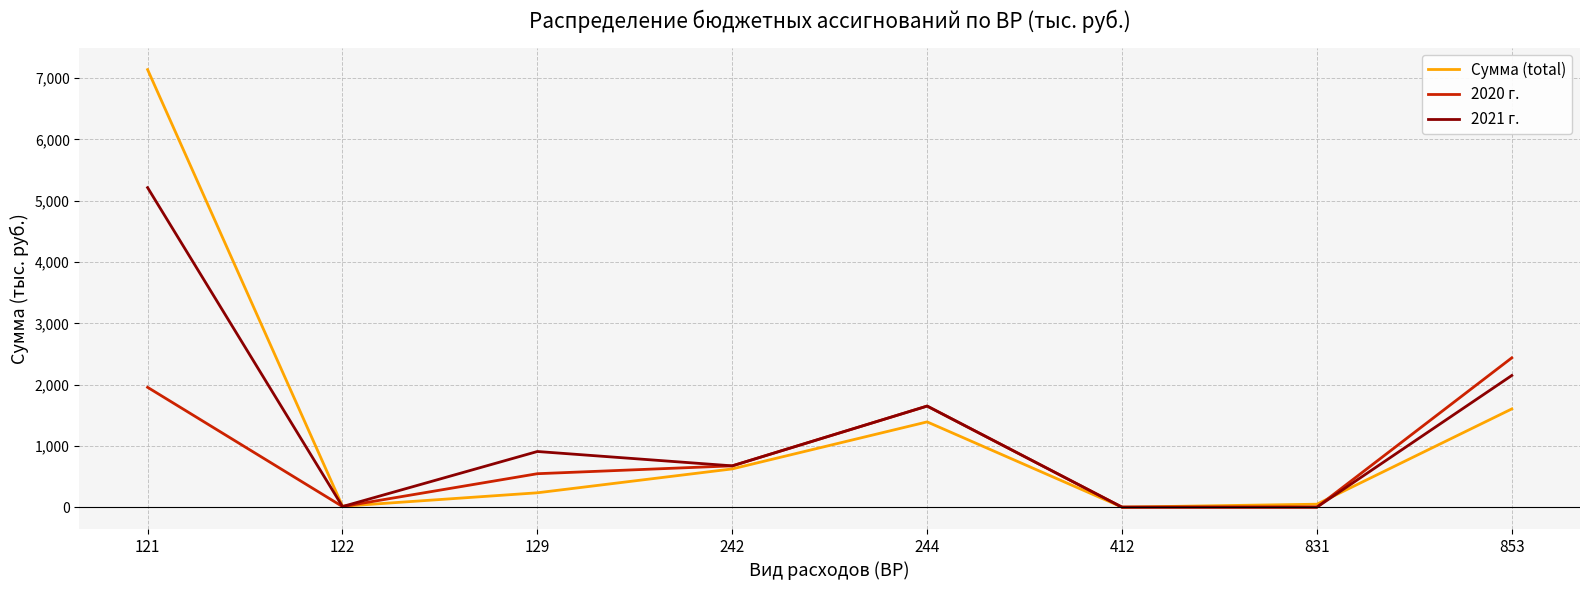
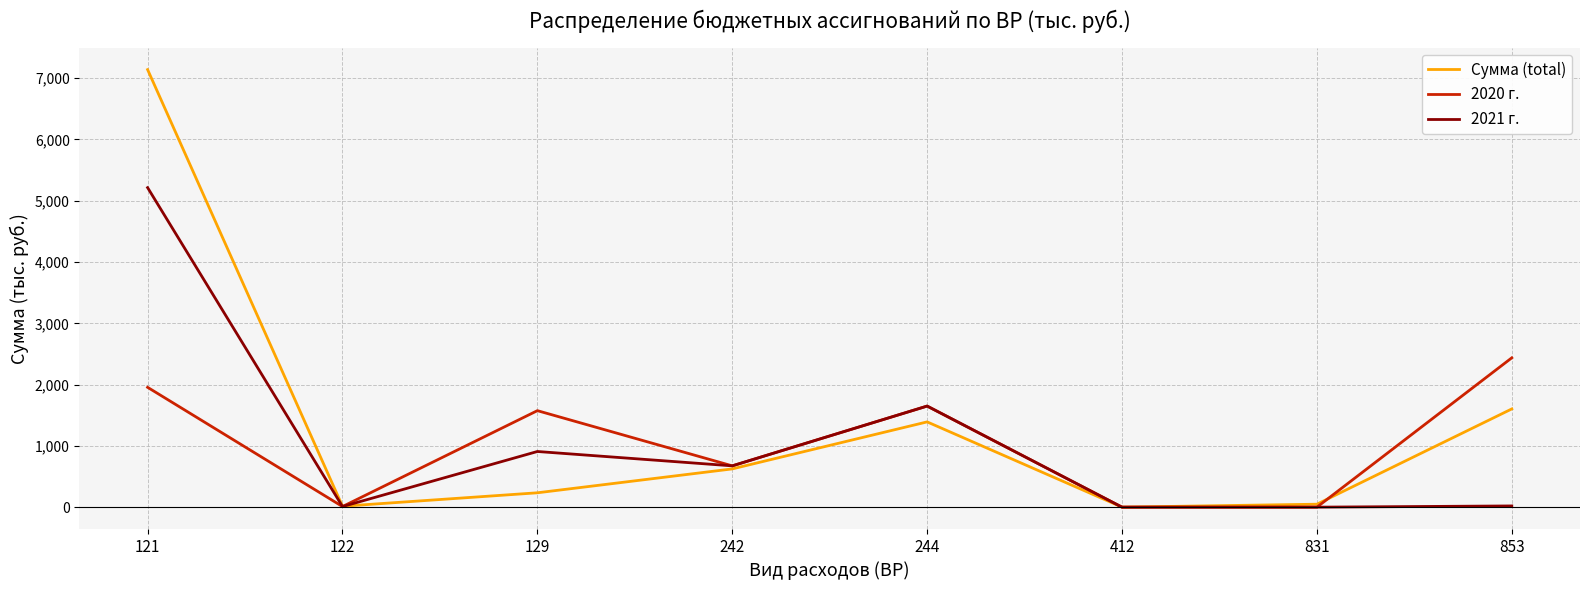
  {
    "Сумма (total)": {
      "121": "7,100",
      "129": "200",
      "242": "600",
      "244": "1,400",
      "831": "0",
      "853": "1,600"
    },
    "2020 г.": {
      "121": "2,000",
-     "129": "500",
+     "129": "1,600",
      "853": "2,400"
    },
    "2021 г.": {
      "121": "5,200",
      "129": "900",
-     "853": "2,100"
+     "853": "0"
    }
  }
